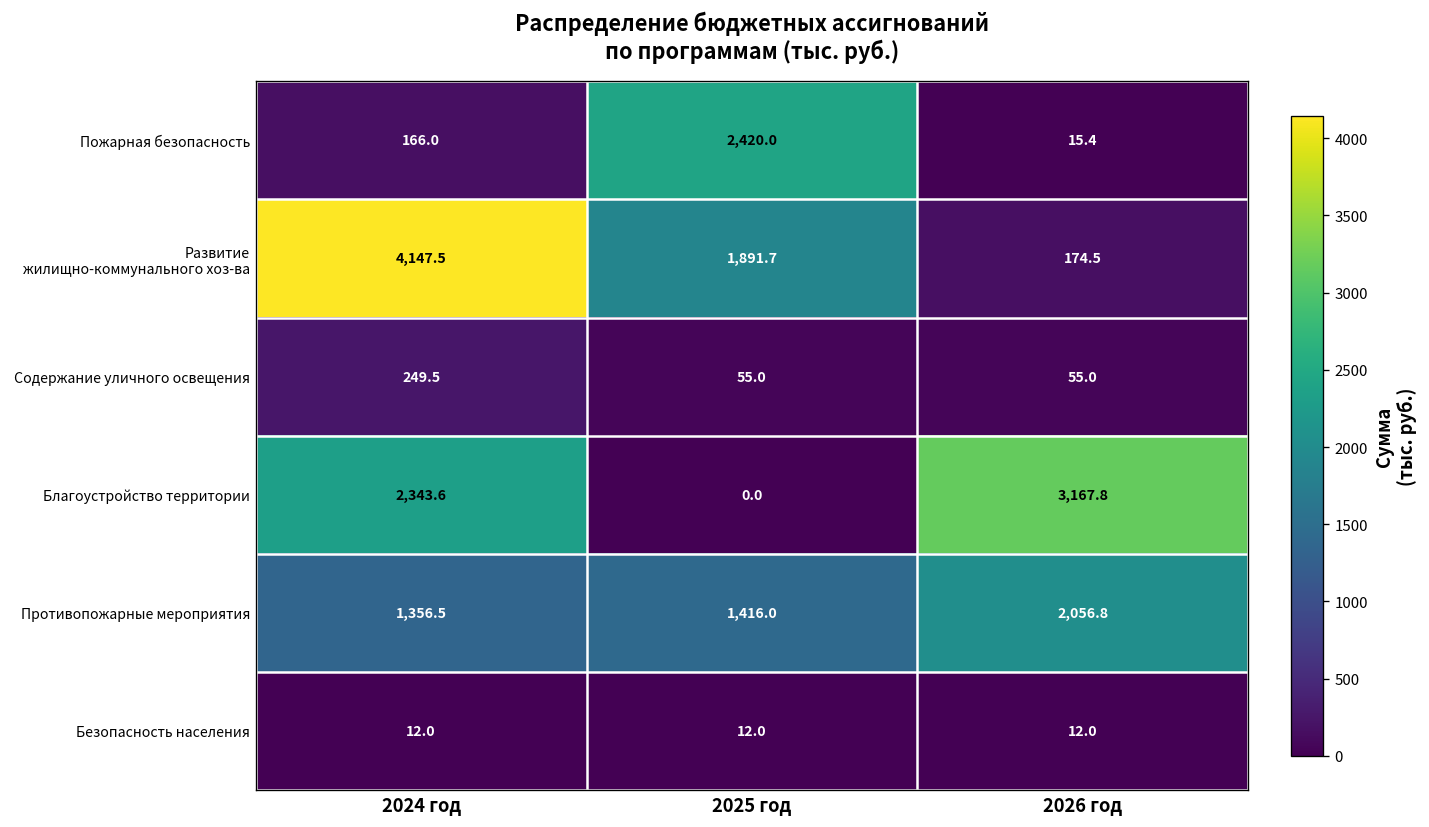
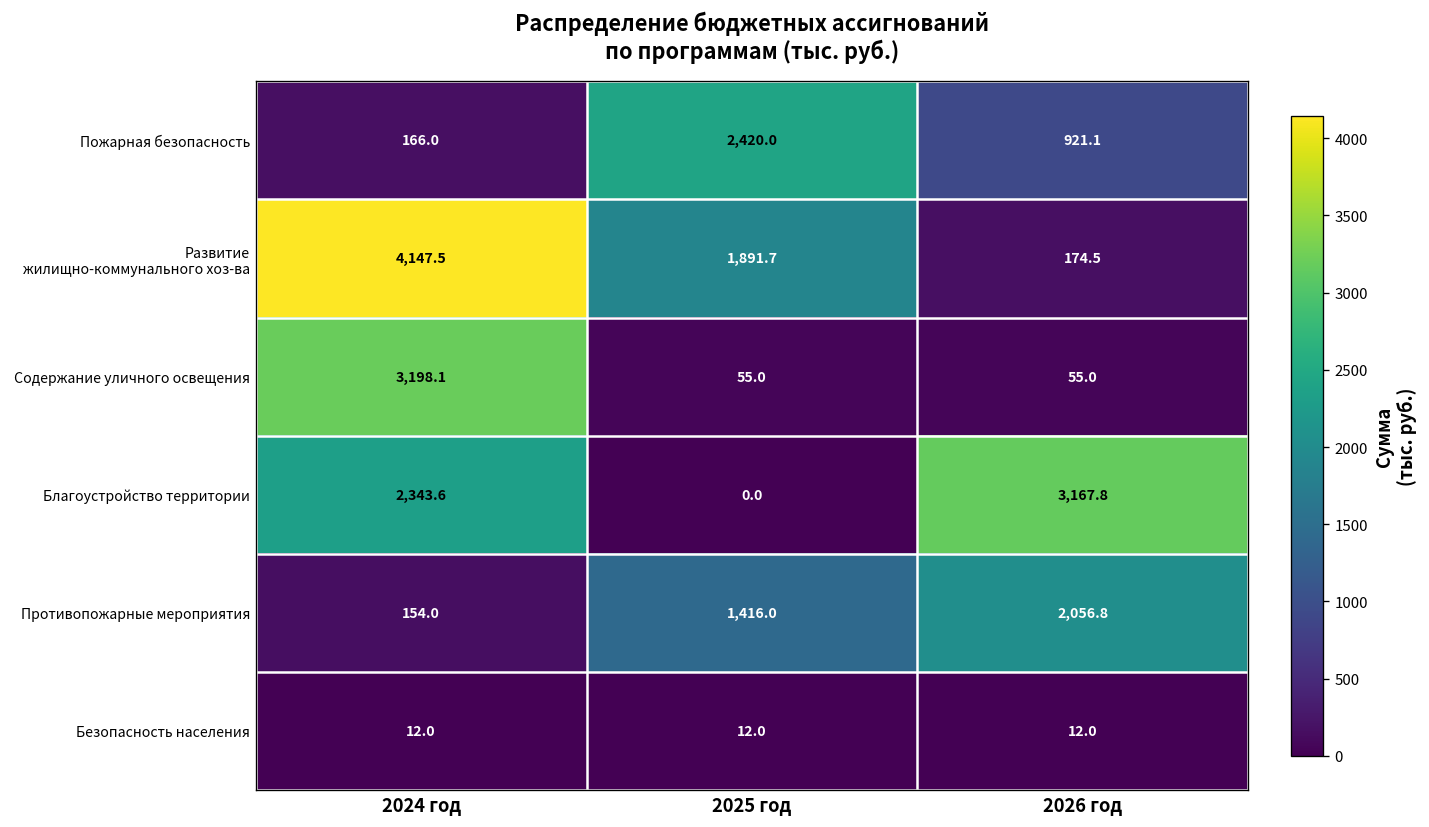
  {
    "Пожарная безопасность": {
      "2024 год": "166.0",
      "2025 год": "2,420.0",
-     "2026 год": "15.4"
+     "2026 год": "921.1"
    },
    "Развитие жилищно-коммунального хоз-ва": {
      "2024 год": "4,147.5",
      "2025 год": "1,891.7",
      "2026 год": "174.5"
    },
    "Содержание уличного освещения": {
-     "2024 год": "249.5",
+     "2024 год": "3,198.1",
      "2025 год": "55.0",
      "2026 год": "55.0"
    },
    "Благоустройство территории": {
      "2024 год": "2,343.6",
      "2025 год": "0.0",
      "2026 год": "3,167.8"
    },
    "Противопожарные мероприятия": {
-     "2024 год": "1,356.5",
+     "2024 год": "154.0",
      "2025 год": "1,416.0",
      "2026 год": "2,056.8"
    },
    "Безопасность населения": {
      "2024 год": "12.0",
      "2025 год": "12.0",
      "2026 год": "12.0"
    }
  }
